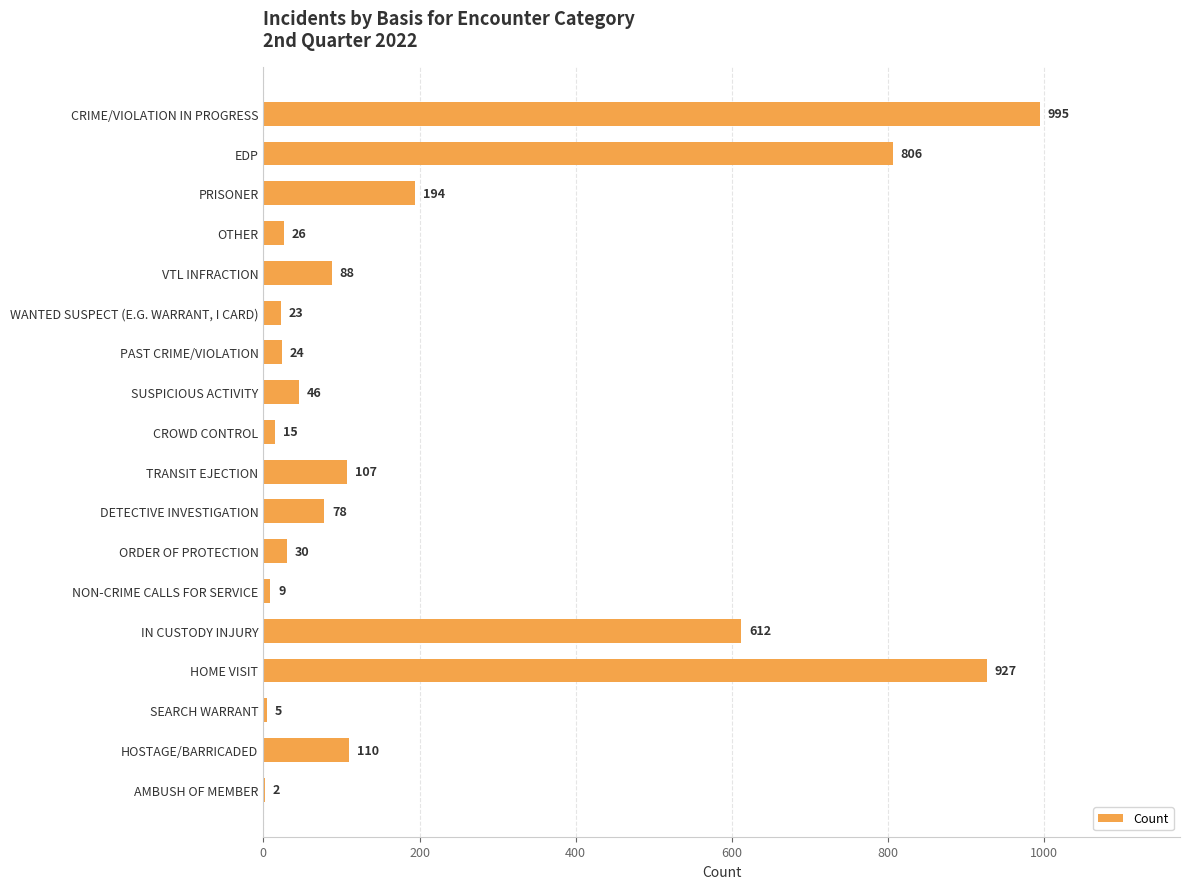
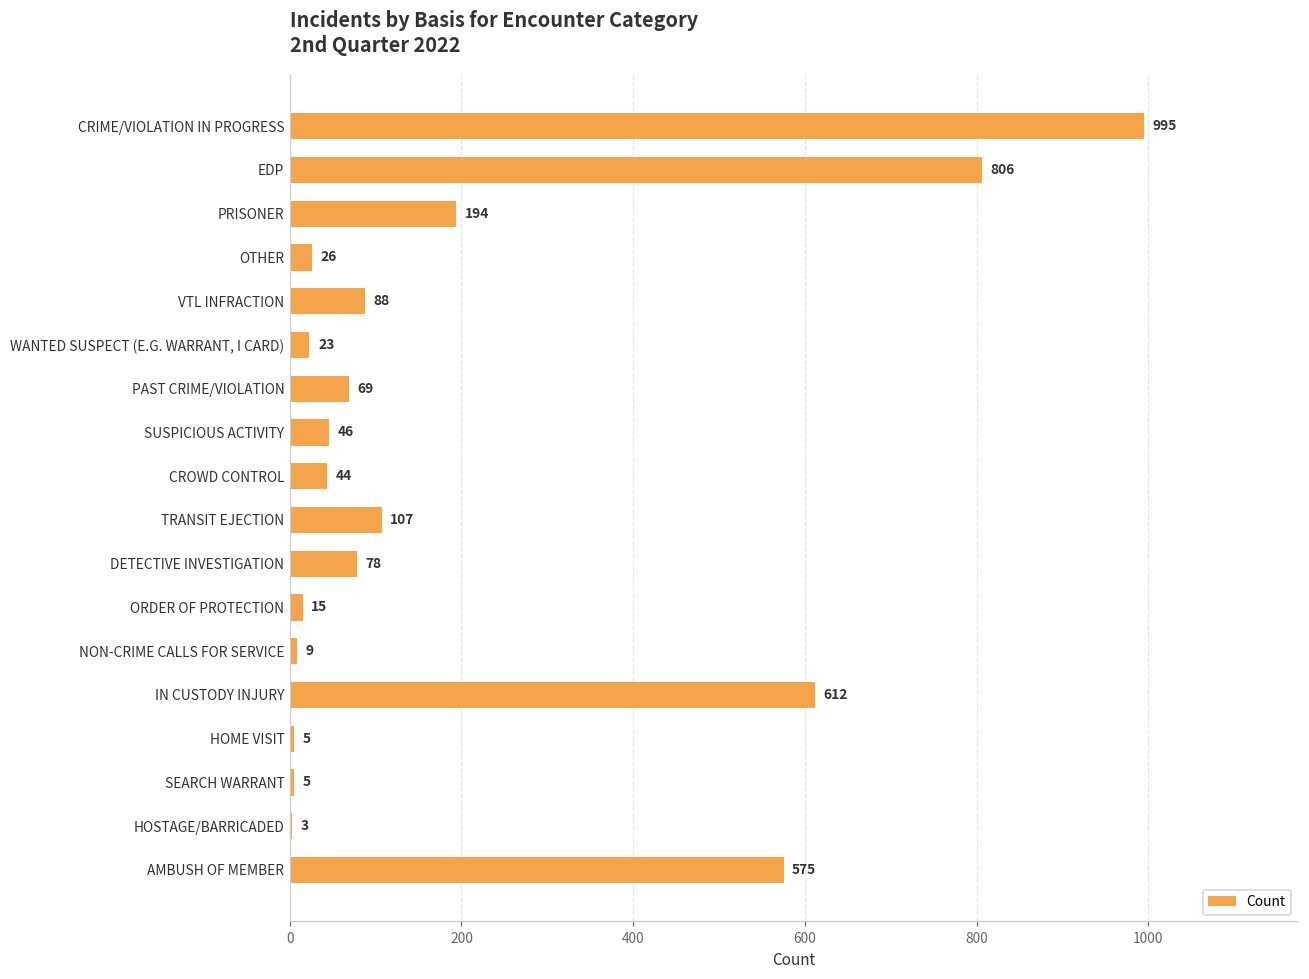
  {
    "CRIME/VIOLATION IN PROGRESS": 995,
    "EDP": 806,
    "PRISONER": 194,
    "OTHER": 26,
    "VTL INFRACTION": 88,
    "WANTED SUSPECT (E.G. WARRANT, I CARD)": 23,
-   "PAST CRIME/VIOLATION": 24,
+   "PAST CRIME/VIOLATION": 69,
    "SUSPICIOUS ACTIVITY": 46,
-   "CROWD CONTROL": 15,
+   "CROWD CONTROL": 44,
    "TRANSIT EJECTION": 107,
    "DETECTIVE INVESTIGATION": 78,
-   "ORDER OF PROTECTION": 30,
+   "ORDER OF PROTECTION": 15,
    "NON-CRIME CALLS FOR SERVICE": 9,
    "IN CUSTODY INJURY": 612,
-   "HOME VISIT": 927,
+   "HOME VISIT": 5,
    "SEARCH WARRANT": 5,
-   "HOSTAGE/BARRICADED": 110,
-   "AMBUSH OF MEMBER": 2
+   "HOSTAGE/BARRICADED": 3,
+   "AMBUSH OF MEMBER": 575
  }
